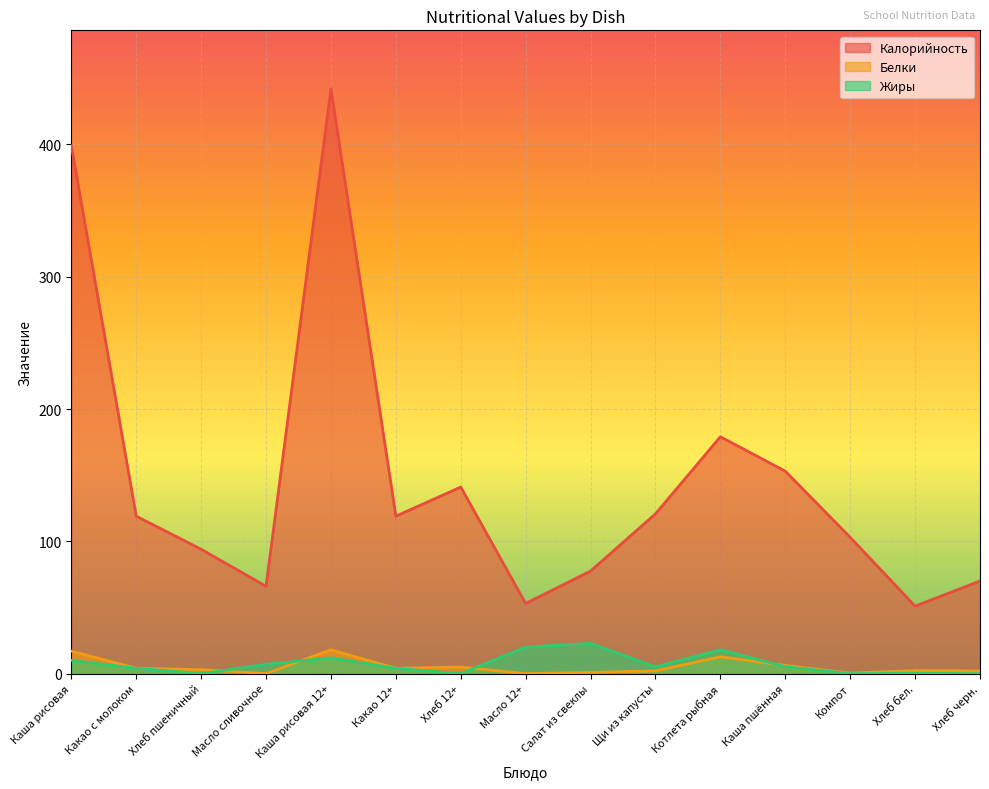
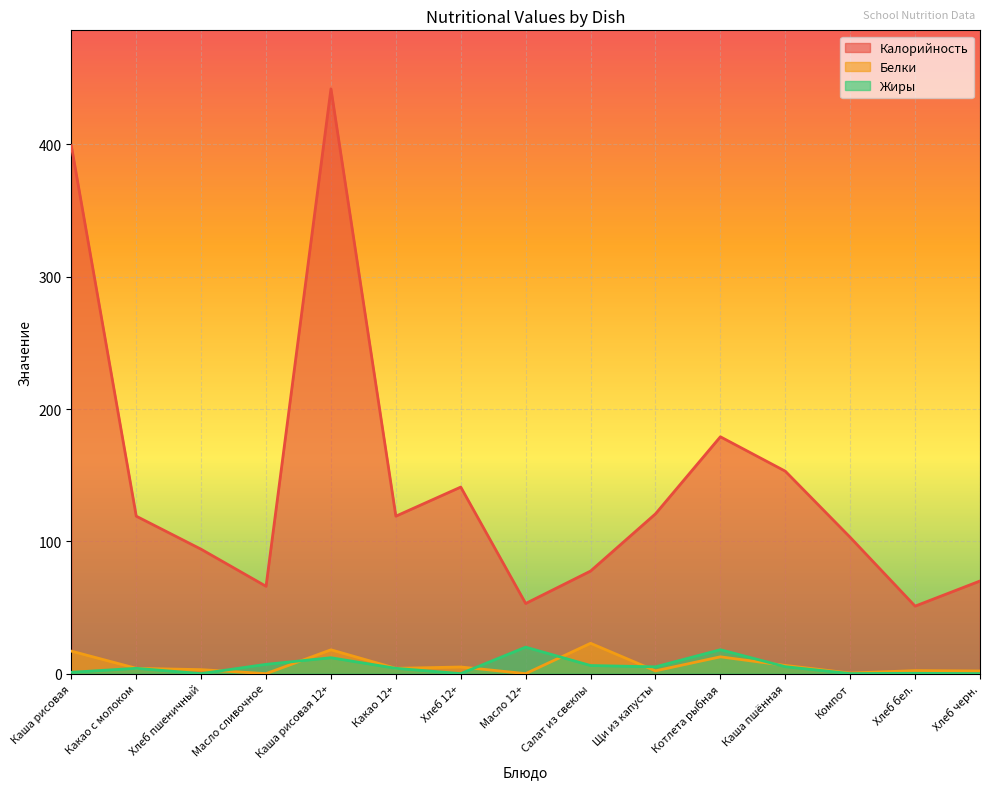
  {
    "Калорийность": {
      "Каша рисовая": 399,
      "Какао с молоком": 119,
      "Хлеб пшеничный": 94,
      "Масло сливочное": 66,
      "Каша рисовая 12+": 442,
      "Какао 12+": 119,
      "Хлеб 12+": 141,
      "Масло 12+": 53,
      "Салат из свеклы": 78,
      "Щи из капусты": 121,
      "Котлета рыбная": 179,
      "Каша пшённая": 153,
      "Компот": 103,
      "Хлеб бел.": 51,
      "Хлеб черн.": 70
    },
    "Белки": {
      "Каша рисовая": 17,
      "Хлеб пшеничный": 3,
      "Масло сливочное": 0,
      "Каша рисовая 12+": 18,
      "Хлеб 12+": 5,
      "Масло 12+": 0,
-     "Салат из свеклы": 1,
+     "Салат из свеклы": 23,
      "Щи из капусты": 2,
      "Котлета рыбная": 13,
      "Хлеб бел.": 2,
      "Хлеб черн.": 2
    },
    "Жиры": {
-     "Каша рисовая": 10,
+     "Каша рисовая": 1,
      "Хлеб пшеничный": 0,
      "Масло сливочное": 7,
      "Каша рисовая 12+": 12,
      "Хлеб 12+": 0,
      "Масло 12+": 20,
-     "Салат из свеклы": 23,
+     "Салат из свеклы": 6,
      "Щи из капусты": 5,
      "Котлета рыбная": 18,
      "Хлеб бел.": 0,
      "Хлеб черн.": 0
    }
  }
